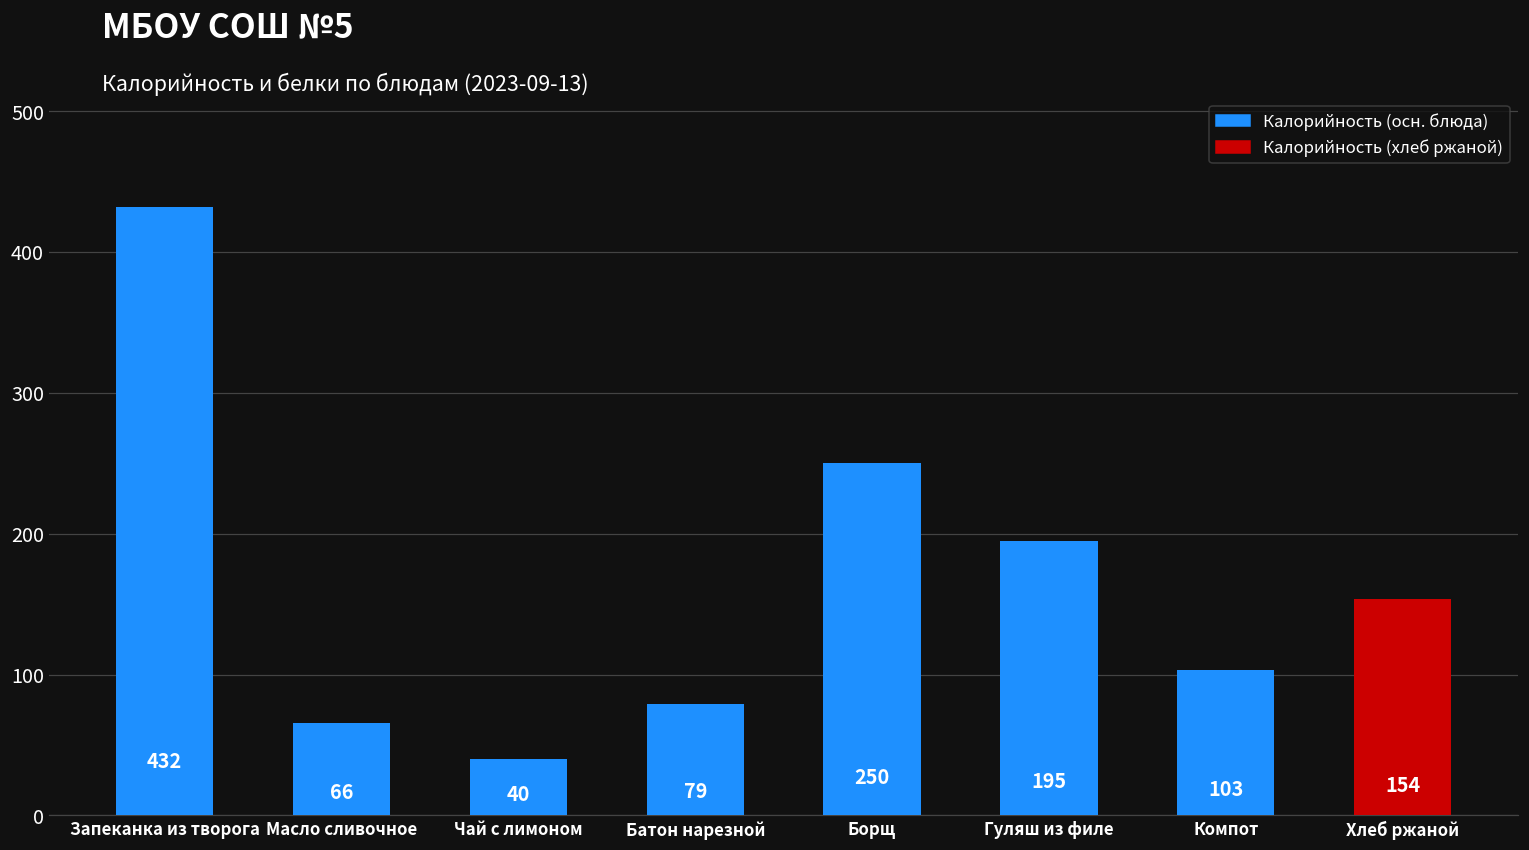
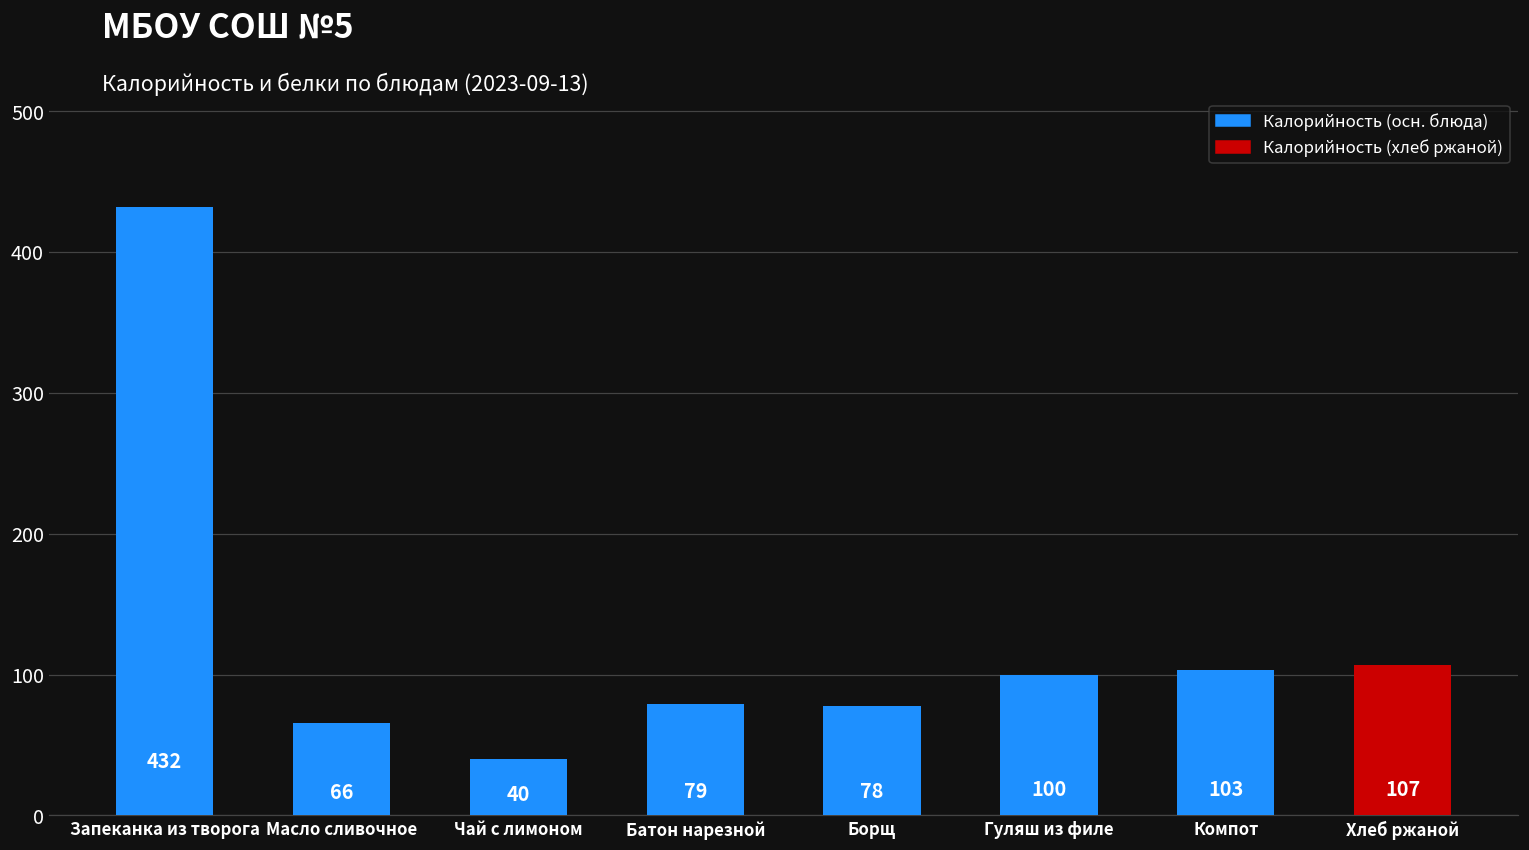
  {
    "Запеканка из творога": 432,
    "Масло сливочное": 66,
    "Чай с лимоном": 40,
    "Батон нарезной": 79,
-   "Борщ": 250,
-   "Гуляш из филе": 195,
+   "Борщ": 78,
+   "Гуляш из филе": 100,
    "Компот": 103,
-   "Хлеб ржаной": 154
+   "Хлеб ржаной": 107
  }
